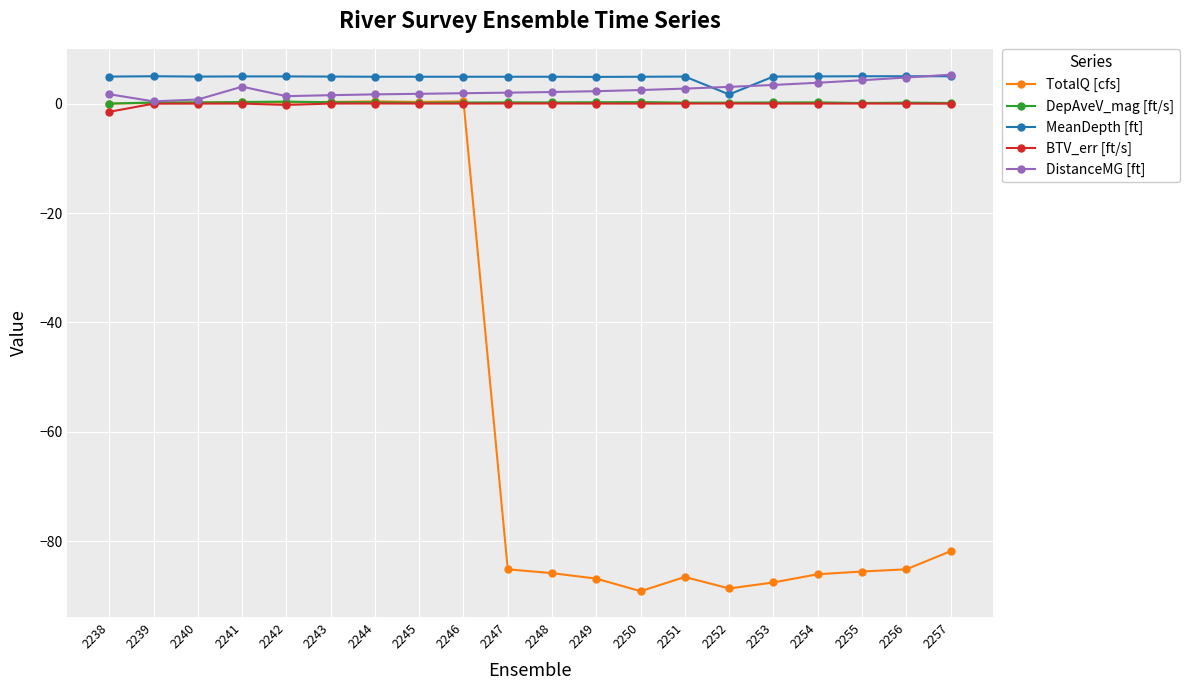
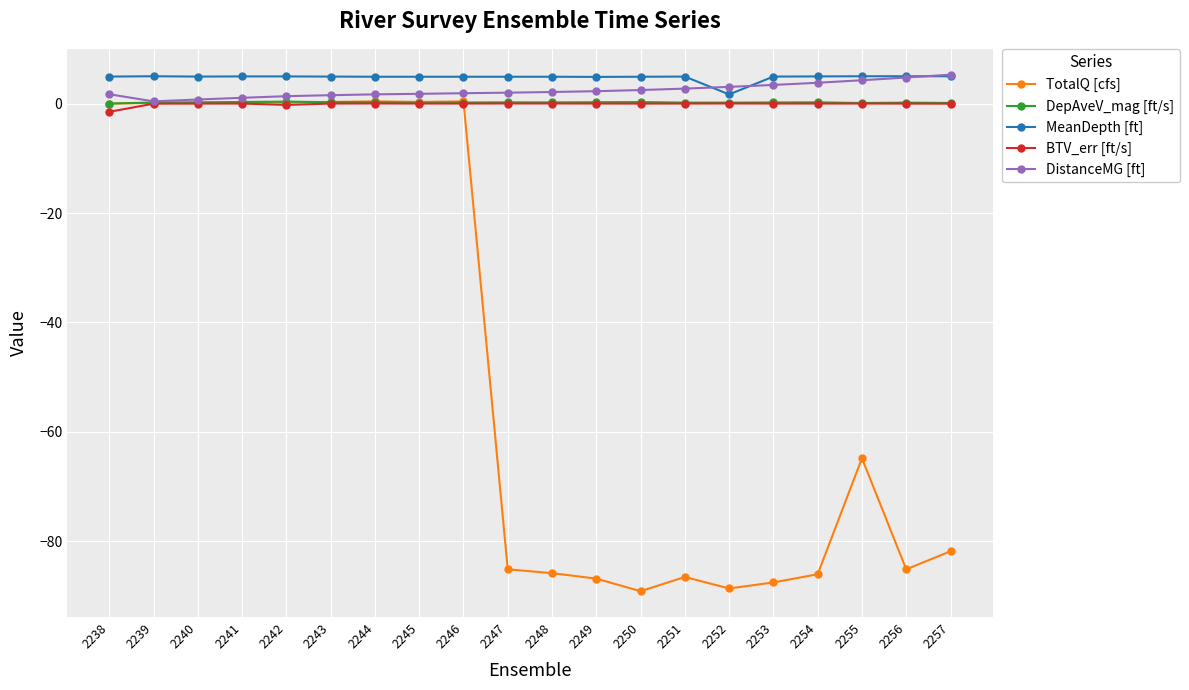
  {
    "TotalQ [cfs]": {
      "2247": -85,
      "2248": -86,
      "2249": -87,
      "2250": -89,
      "2251": -87,
      "2252": -89,
      "2253": -88,
      "2254": -86,
-     "2255": -86,
+     "2255": -65,
      "2256": -85,
      "2257": -82
    },
    "MeanDepth [ft]": {
      "2238": 5,
      "2239": 5,
      "2240": 5,
      "2241": 5,
      "2242": 5,
      "2243": 5,
      "2244": 5,
      "2245": 5,
      "2246": 5,
      "2247": 5,
      "2248": 5,
      "2249": 5,
      "2250": 5,
      "2251": 5,
      "2252": 2,
      "2253": 5,
      "2254": 5,
      "2255": 5
    },
    "BTV_err [ft/s]": {
      "2238": -2
    },
    "DistanceMG [ft]": {
      "2238": 2,
      "2240": 1,
-     "2241": 3,
+     "2241": 1,
      "2242": 1,
      "2243": 2,
      "2244": 2,
      "2245": 2,
      "2246": 2,
      "2247": 2,
      "2248": 2,
      "2249": 2,
      "2250": 2,
      "2251": 3,
      "2252": 3,
      "2253": 3,
      "2254": 4,
      "2255": 4
    }
  }
